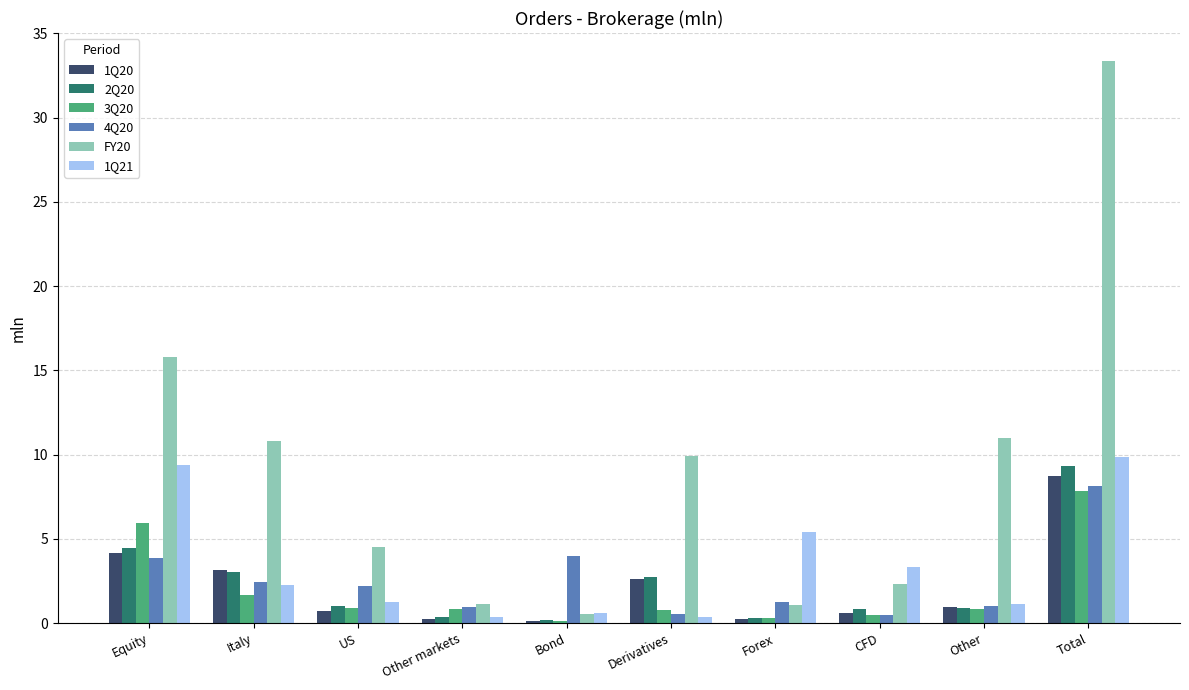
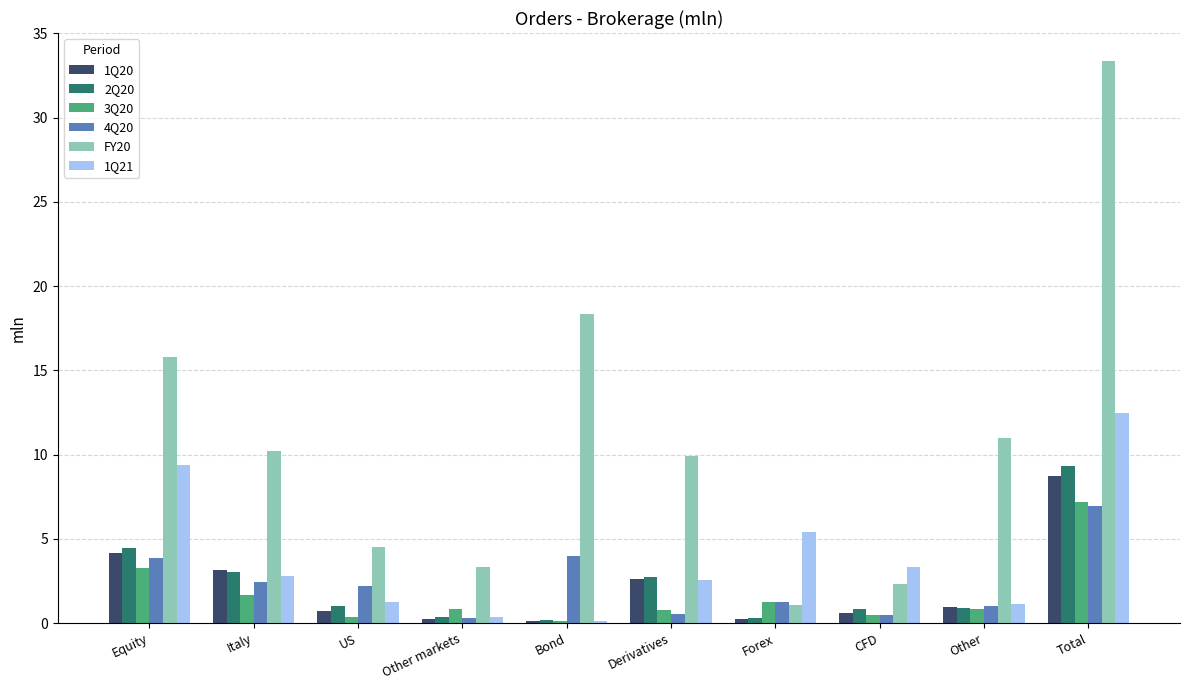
  {
    "3Q20": {
-     "Equity": 6.0,
+     "Equity": 3.3,
      "Italy": 1.6,
-     "US": 0.9,
+     "US": 0.4,
      "Other markets": 0.8,
      "Derivatives": 0.8,
-     "Forex": 0.3,
+     "Forex": 1.3,
      "CFD": 0.5,
      "Other": 0.8,
-     "Total": 7.8
+     "Total": 7.2
    },
    "4Q20": {
      "Equity": 3.9,
      "Italy": 2.4,
      "US": 2.2,
-     "Other markets": 0.9,
+     "Other markets": 0.3,
      "Bond": 4.0,
      "Derivatives": 0.5,
      "Forex": 1.2,
      "CFD": 0.5,
      "Other": 1.0,
-     "Total": 8.1
+     "Total": 7.0
    },
    "FY20": {
      "Equity": 15.8,
-     "Italy": 10.8,
+     "Italy": 10.2,
      "US": 4.5,
-     "Other markets": 1.2,
-     "Bond": 0.5,
+     "Other markets": 3.3,
+     "Bond": 18.4,
      "Derivatives": 9.9,
      "Forex": 1.1,
      "CFD": 2.3,
      "Other": 11.0,
      "Total": 33.4
    },
    "1Q21": {
      "Equity": 9.4,
-     "Italy": 2.2,
+     "Italy": 2.8,
      "US": 1.2,
      "Other markets": 0.4,
-     "Bond": 0.6,
-     "Derivatives": 0.4,
+     "Bond": 0.1,
+     "Derivatives": 2.6,
      "Forex": 5.4,
      "CFD": 3.3,
      "Other": 1.1,
-     "Total": 9.8
+     "Total": 12.4
    }
  }
